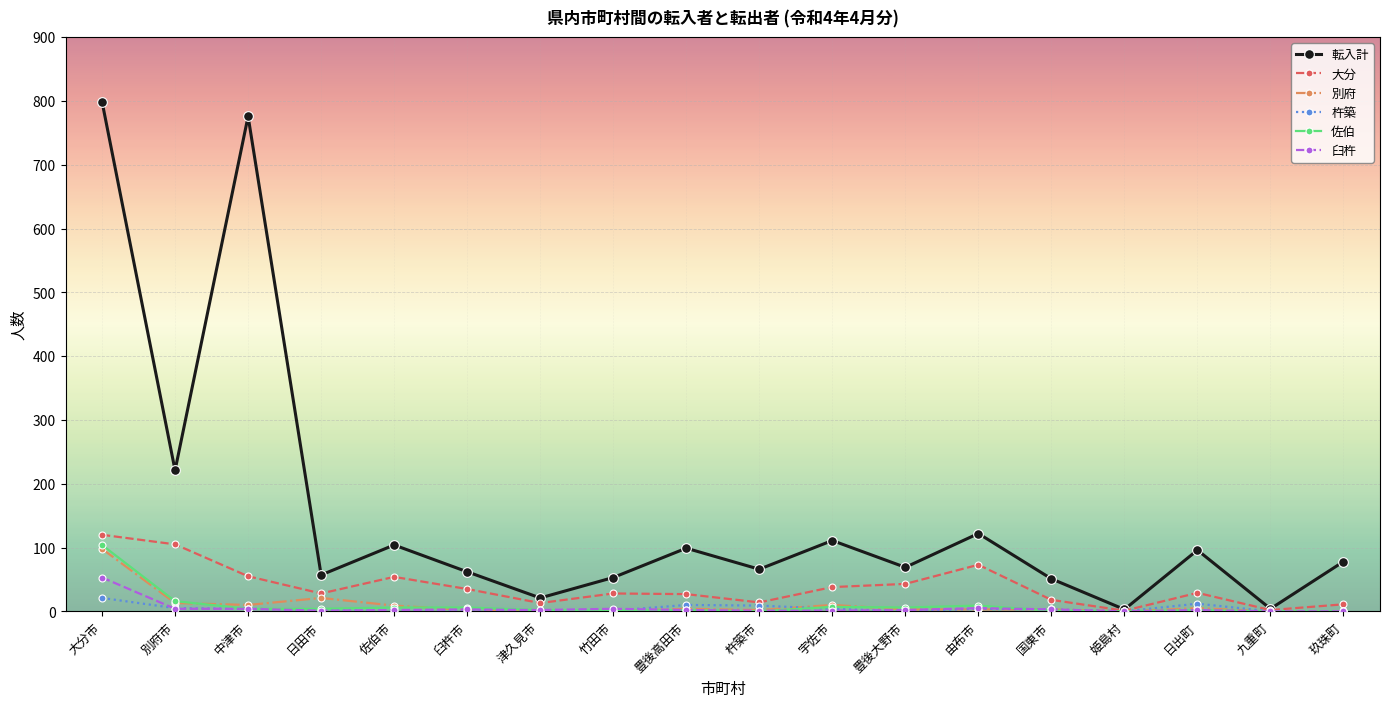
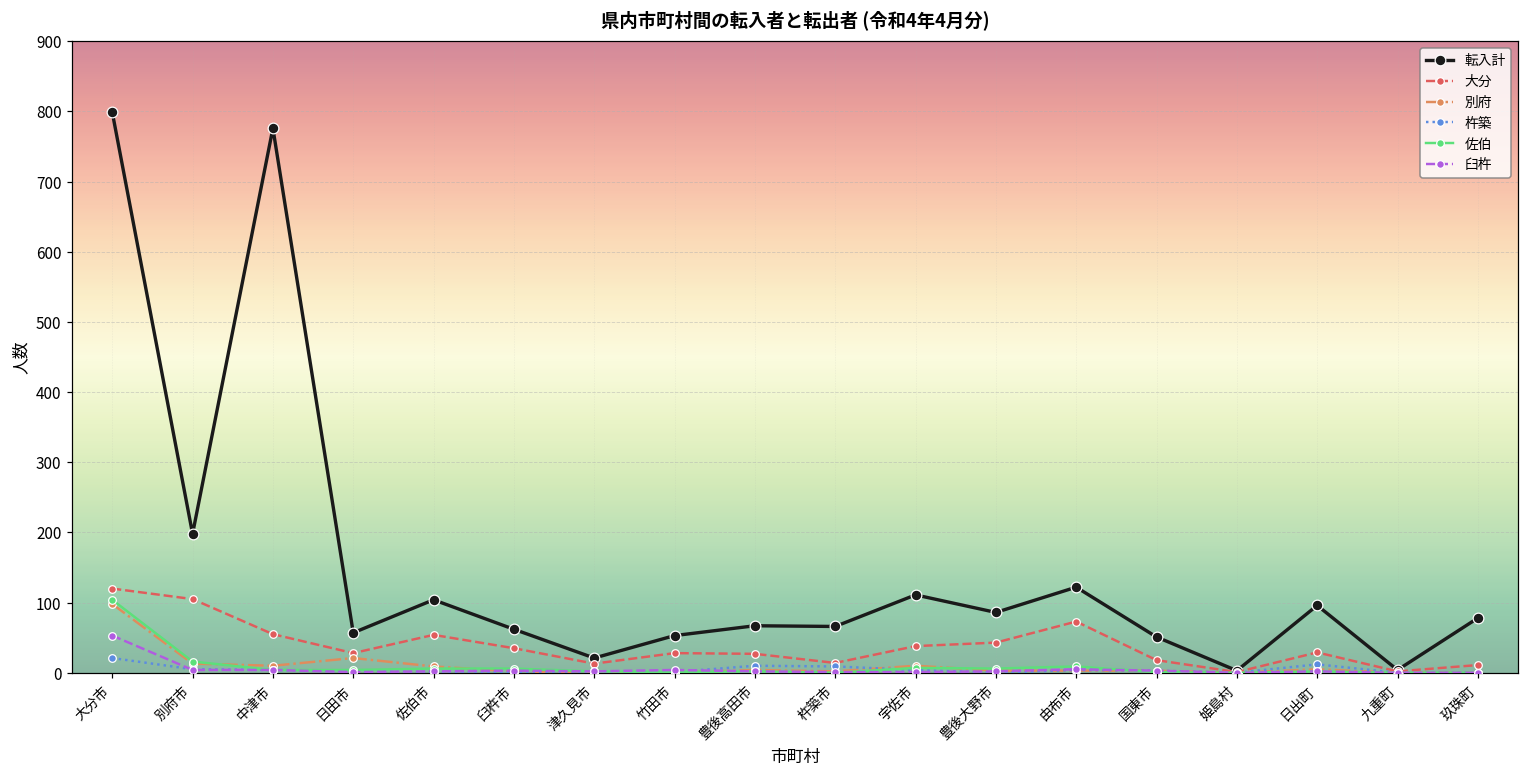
  {
    "転入計": {
      "大分市": 800,
-     "別府市": 220,
+     "別府市": 200,
      "中津市": 780,
      "日田市": 60,
      "佐伯市": 100,
      "臼杵市": 60,
      "津久見市": 20,
      "竹田市": 50,
-     "豊後高田市": 100,
+     "豊後高田市": 70,
      "杵築市": 70,
      "宇佐市": 110,
-     "豊後大野市": 70,
+     "豊後大野市": 90,
      "由布市": 120,
      "国東市": 50,
      "日出町": 100,
      "玖珠町": 80
    },
    "杵築": {
      "大分市": 20,
      "豊後高田市": 10,
      "杵築市": 10,
      "日出町": 10
    },
    "佐伯": {
      "大分市": 100
    },
    "臼杵": {
      "大分市": 50
    }
  }
